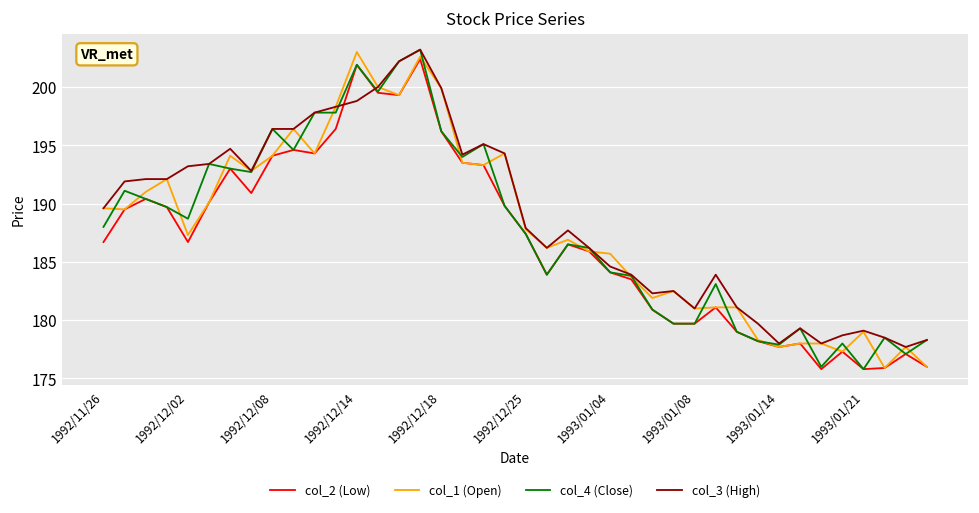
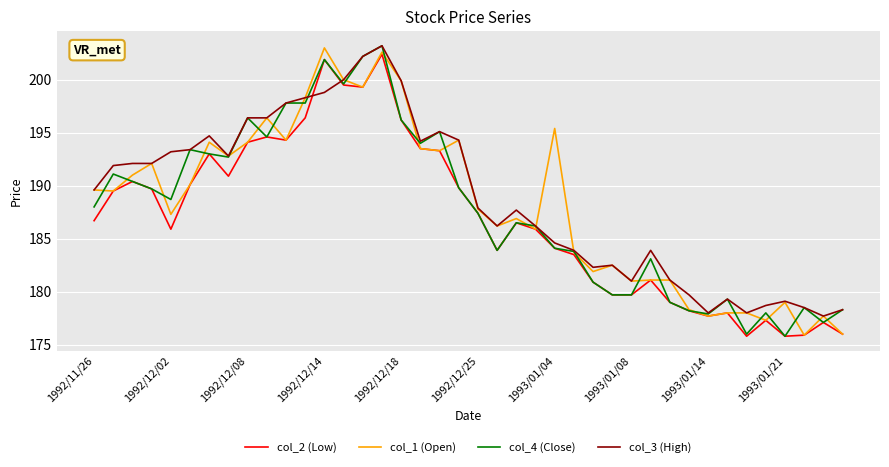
  {
    "col_2 (Low)": {
      "1992/11/26": 186.7,
-     "1992/12/02": 186.7
+     "1992/12/02": 185.9
    },
    "col_1 (Open)": {
      "1992/12/02": 187.3,
      "1992/12/14": 203.0,
-     "1993/01/04": 185.7
+     "1993/01/04": 195.4
    },
    "col_4 (Close)": {
      "1992/11/26": 188.0,
      "1992/12/02": 188.7
    },
    "col_3 (High)": {
      "1992/12/02": 193.2,
      "1992/12/14": 198.8,
      "1993/01/04": 184.6
    }
  }
